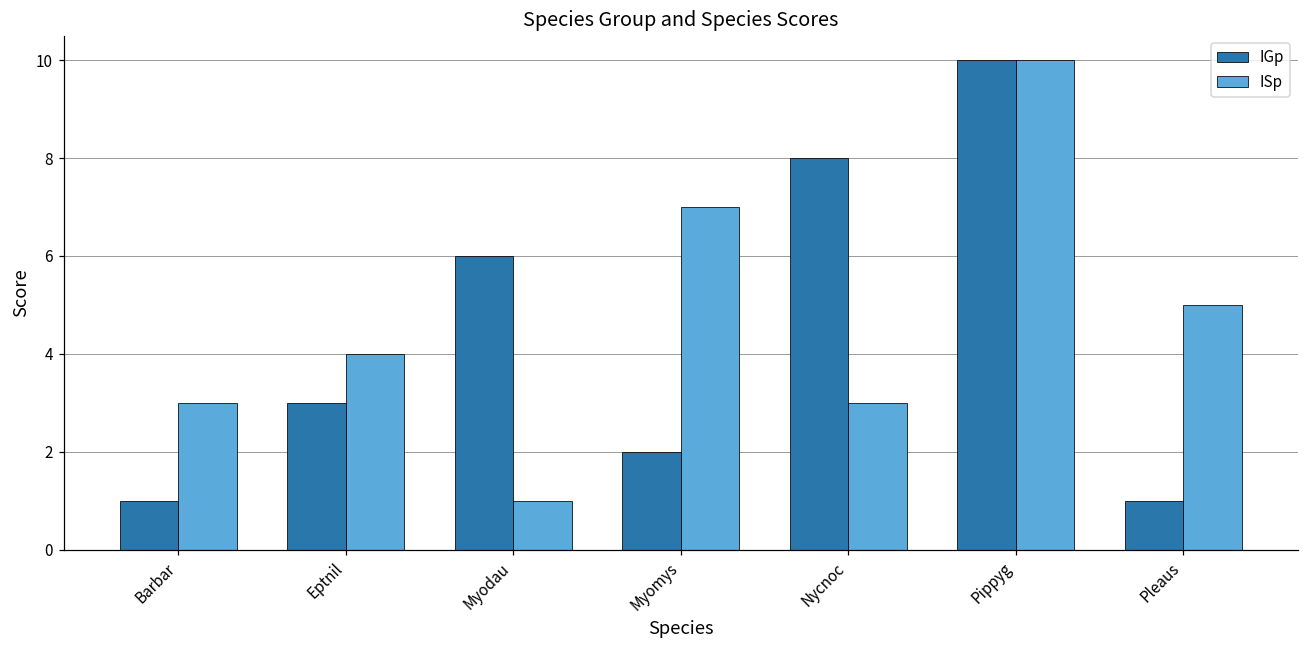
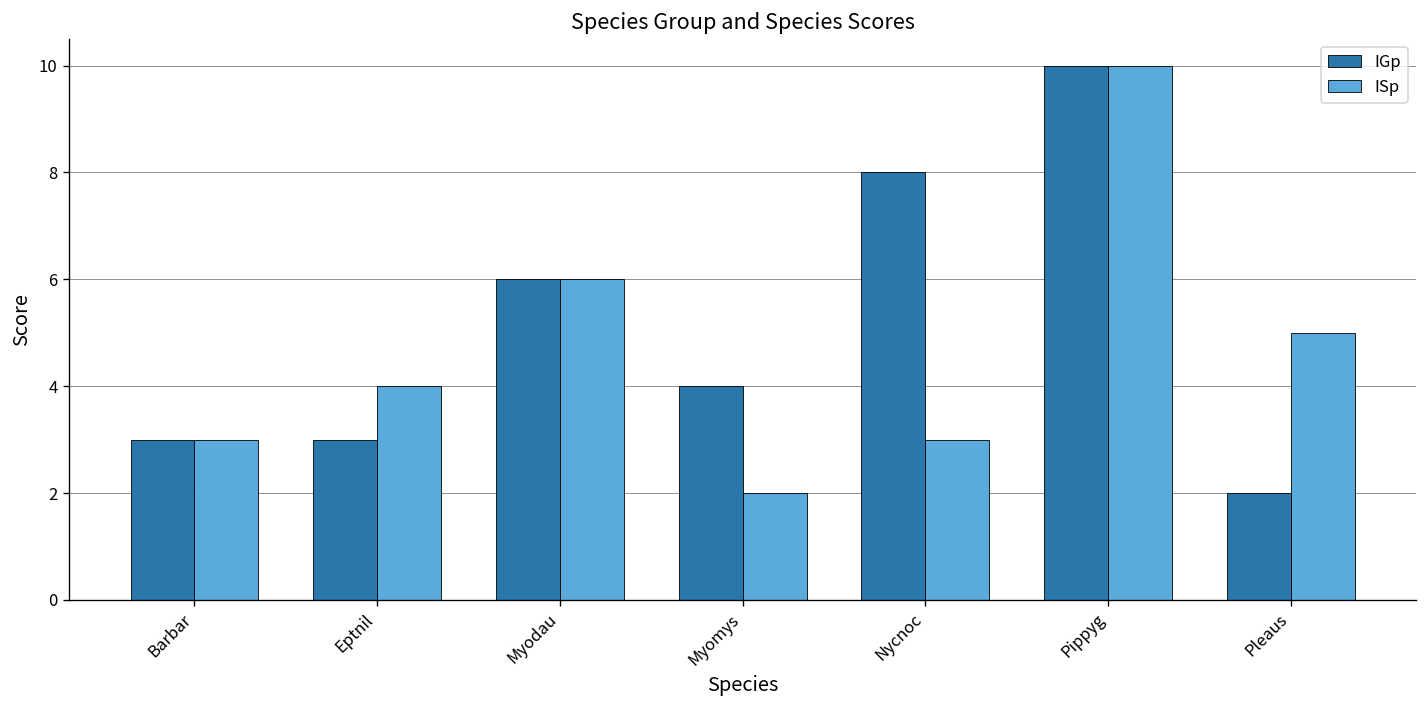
  {
    "IGp": {
-     "Barbar": 1,
+     "Barbar": 3,
      "Eptnil": 3,
      "Myodau": 6,
-     "Myomys": 2,
+     "Myomys": 4,
      "Nycnoc": 8,
      "Pippyg": 10,
-     "Pleaus": 1
+     "Pleaus": 2
    },
    "ISp": {
      "Barbar": 3,
      "Eptnil": 4,
-     "Myodau": 1,
-     "Myomys": 7,
+     "Myodau": 6,
+     "Myomys": 2,
      "Nycnoc": 3,
      "Pippyg": 10,
      "Pleaus": 5
    }
  }
